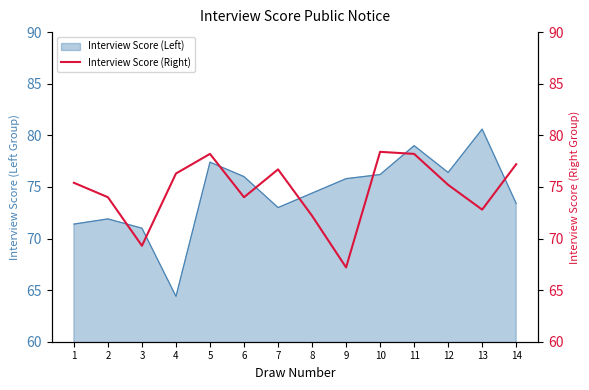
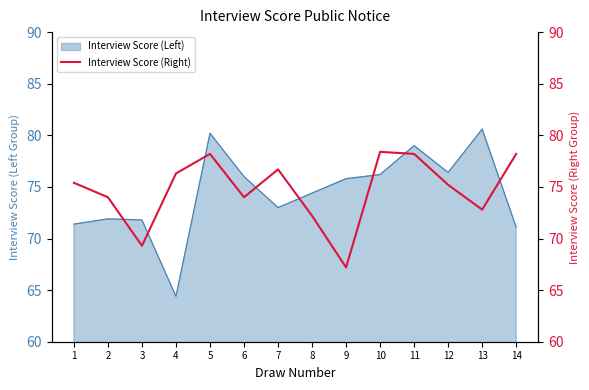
  {
    "Interview Score (Left)": {
      "1": 71.4,
      "2": 71.9,
-     "3": 71.0,
+     "3": 71.8,
      "4": 64.4,
-     "5": 77.4,
+     "5": 80.2,
      "6": 76.0,
      "7": 73.0,
      "8": 74.4,
      "9": 75.8,
      "10": 76.2,
      "11": 79.0,
      "12": 76.4,
      "13": 80.6,
-     "14": 73.4
+     "14": 71.1
    },
    "Interview Score (Right)": {
      "1": 75.4,
      "2": 74.0,
      "3": 69.3,
      "4": 76.3,
      "5": 78.2,
      "6": 74.0,
      "7": 76.7,
      "8": 72.2,
      "9": 67.2,
      "10": 78.4,
      "11": 78.2,
      "12": 75.2,
      "13": 72.8,
-     "14": 77.2
+     "14": 78.2
    }
  }
